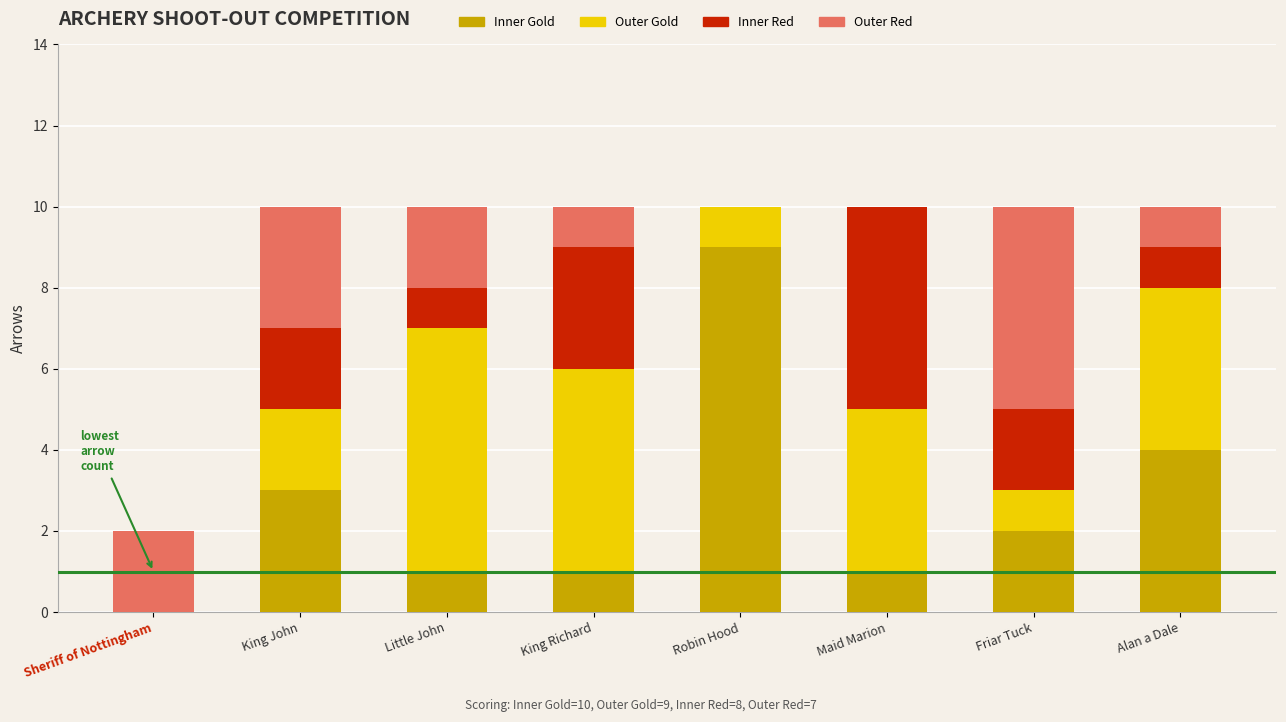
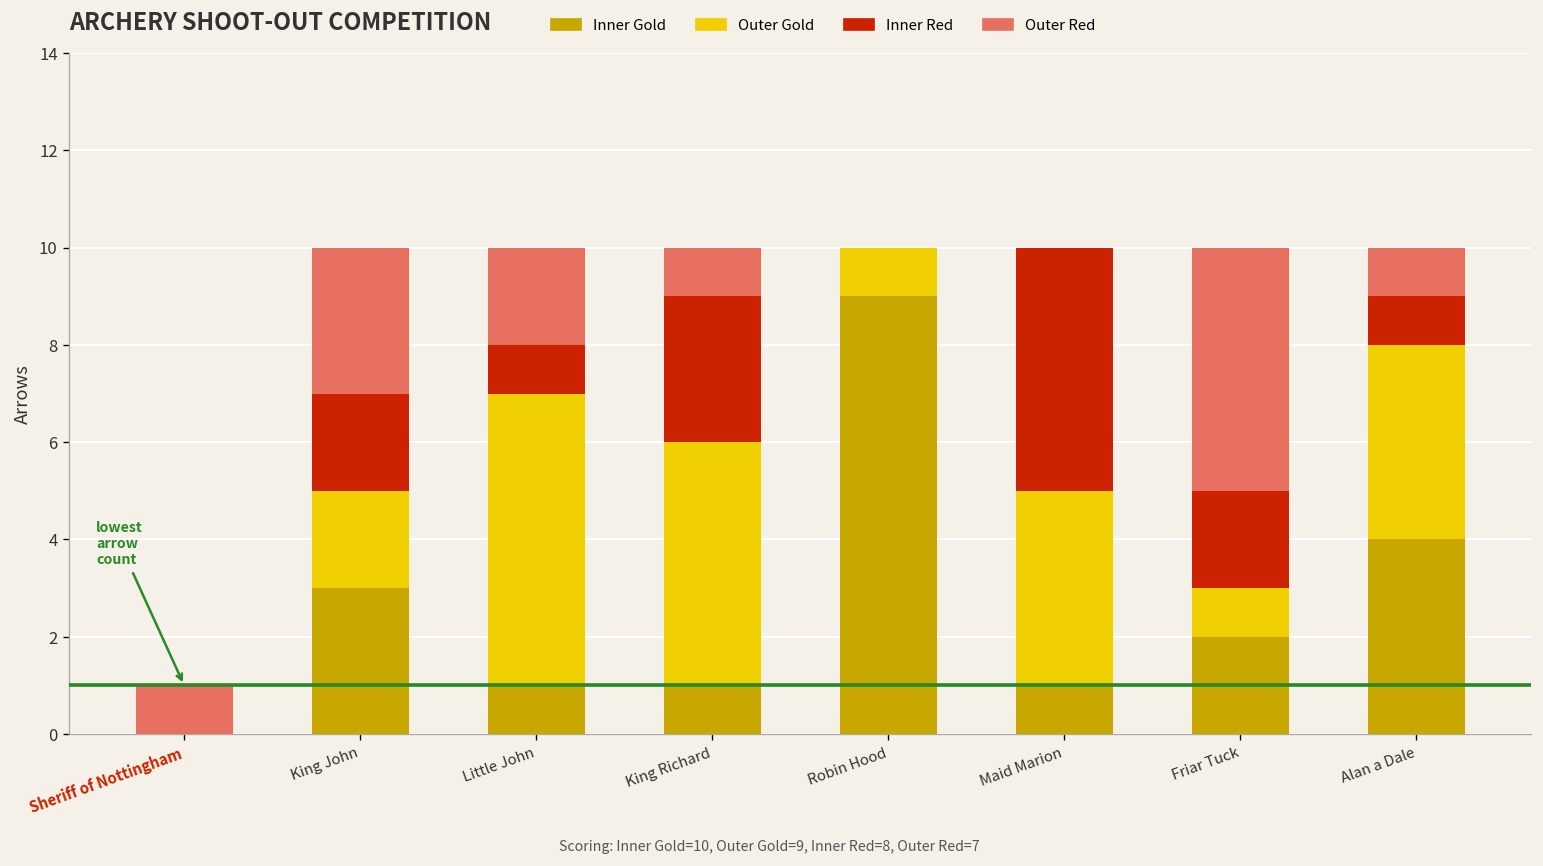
  {
    "Inner Red": {
      "Sheriff of Nottingham": 0,
      "King John": 2,
      "Little John": 1,
      "King Richard": 3,
      "Robin Hood": 0,
      "Maid Marion": 5,
      "Friar Tuck": 2,
      "Alan a Dale": 1
    },
    "Outer Red": {
-     "Sheriff of Nottingham": 2,
+     "Sheriff of Nottingham": 1,
      "King John": 3,
      "Little John": 2,
      "King Richard": 1,
      "Robin Hood": 0,
      "Maid Marion": 0,
      "Friar Tuck": 5,
      "Alan a Dale": 1
    }
  }
